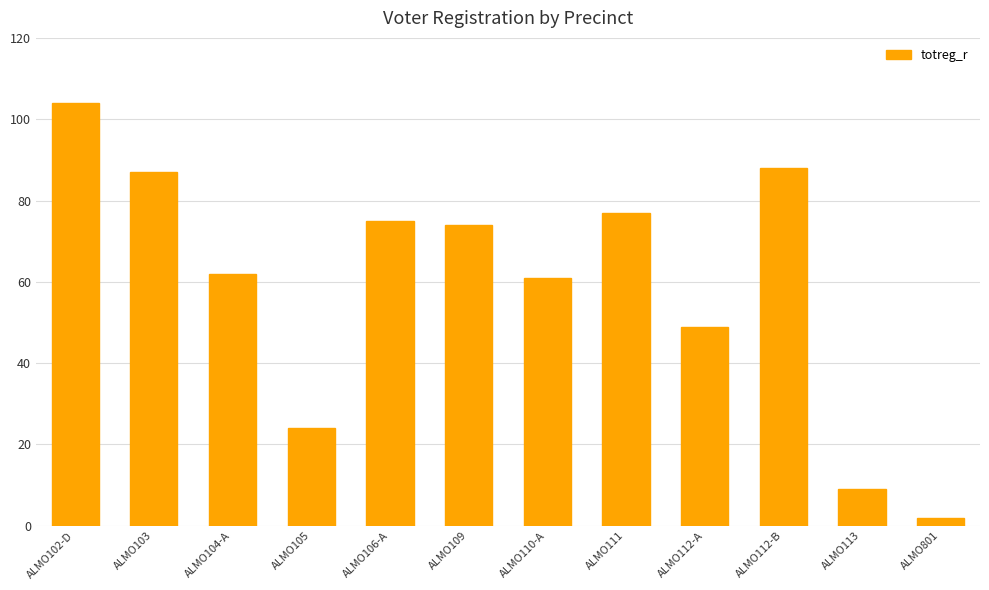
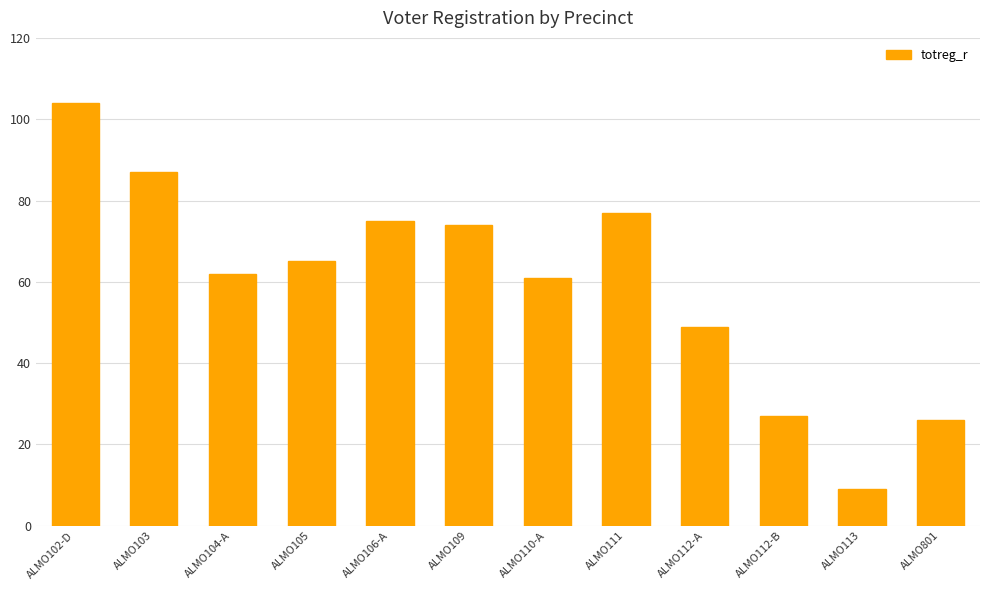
  {
    "ALMO102-D": 104,
    "ALMO103": 87,
    "ALMO104-A": 62,
-   "ALMO105": 24,
+   "ALMO105": 65,
    "ALMO106-A": 75,
    "ALMO109": 74,
    "ALMO110-A": 61,
    "ALMO111": 77,
    "ALMO112-A": 49,
-   "ALMO112-B": 88,
+   "ALMO112-B": 27,
    "ALMO113": 9,
-   "ALMO801": 2
+   "ALMO801": 26
  }
